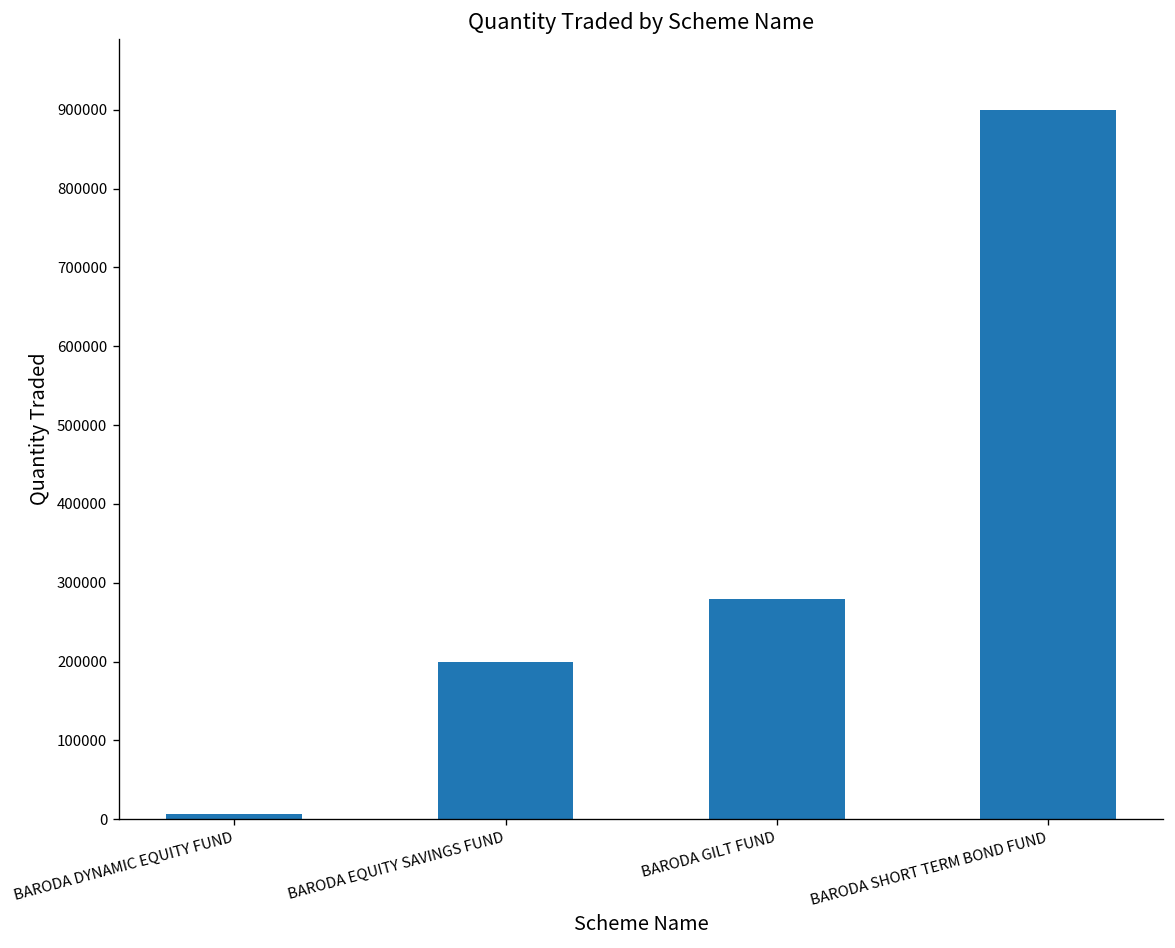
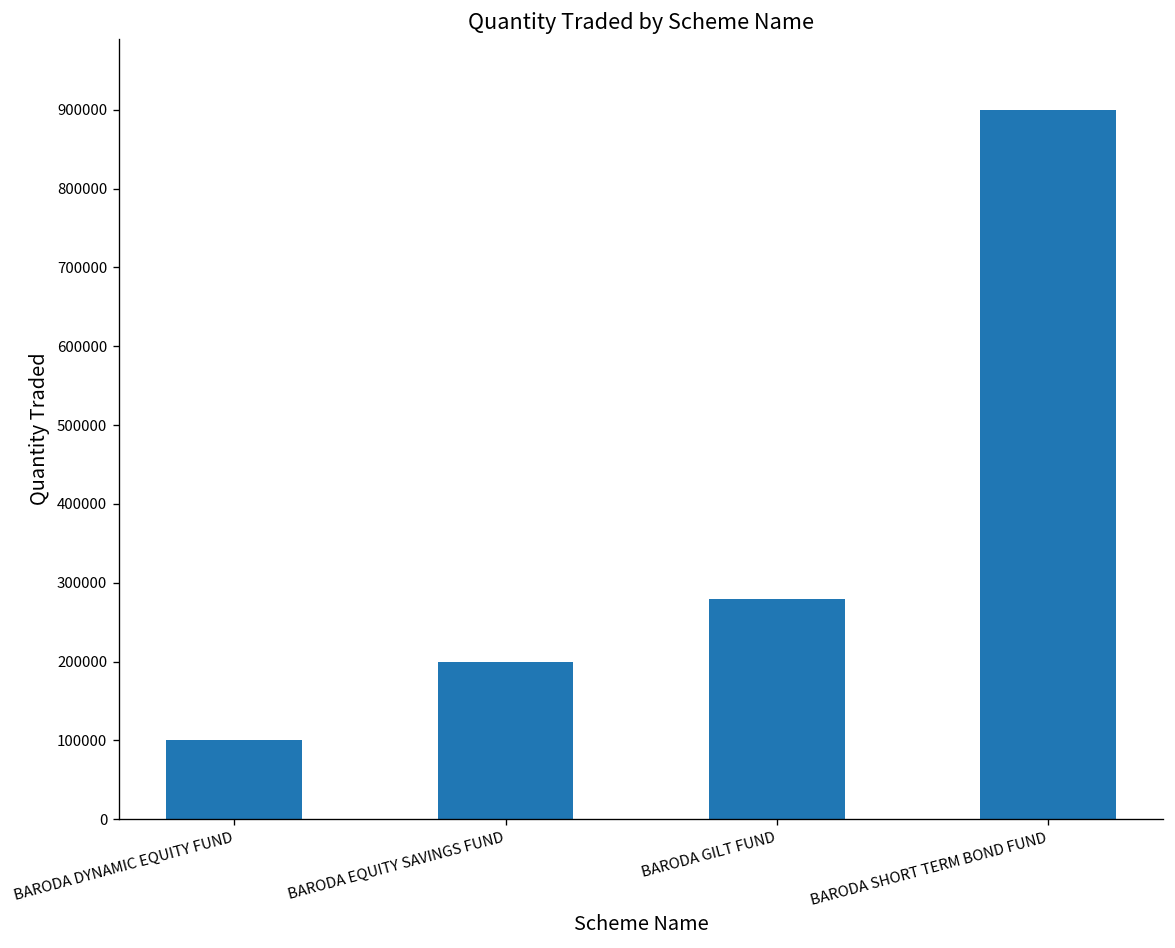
  {
-   "BARODA DYNAMIC EQUITY FUND": 10000,
+   "BARODA DYNAMIC EQUITY FUND": 100000,
    "BARODA EQUITY SAVINGS FUND": 200000,
    "BARODA GILT FUND": 280000,
    "BARODA SHORT TERM BOND FUND": 900000
  }
